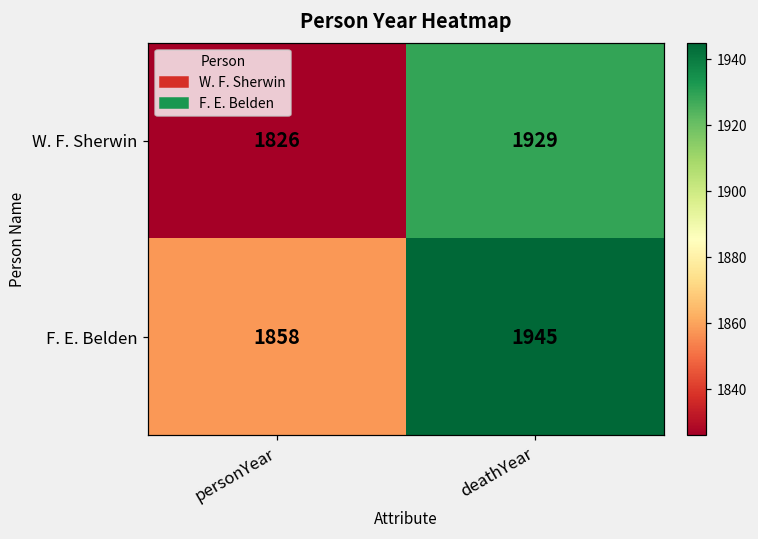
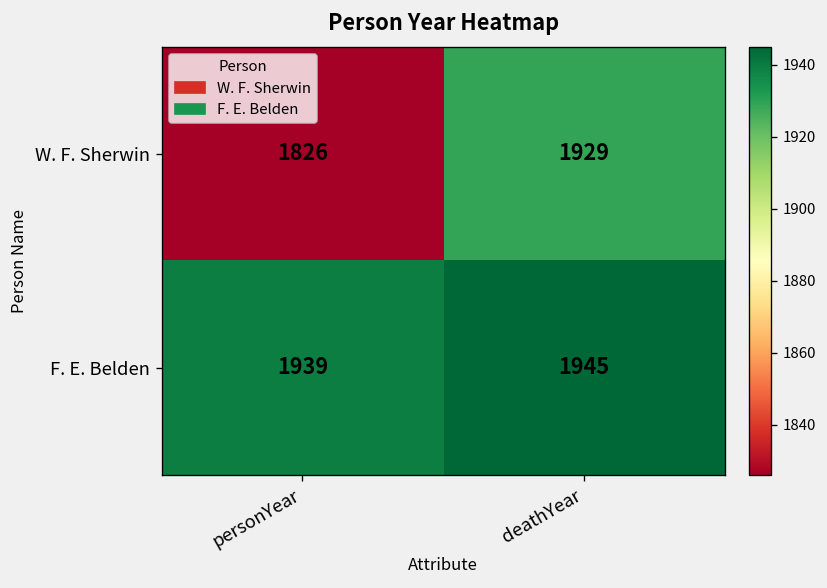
  {
    "W. F. Sherwin": {
      "personYear": 1826,
      "deathYear": 1929
    },
    "F. E. Belden": {
-     "personYear": 1858,
+     "personYear": 1939,
      "deathYear": 1945
    }
  }
